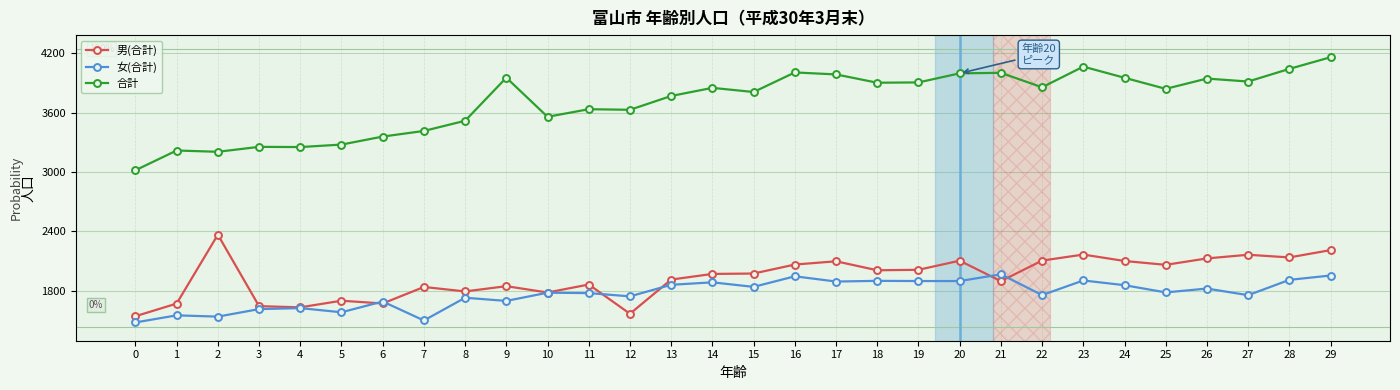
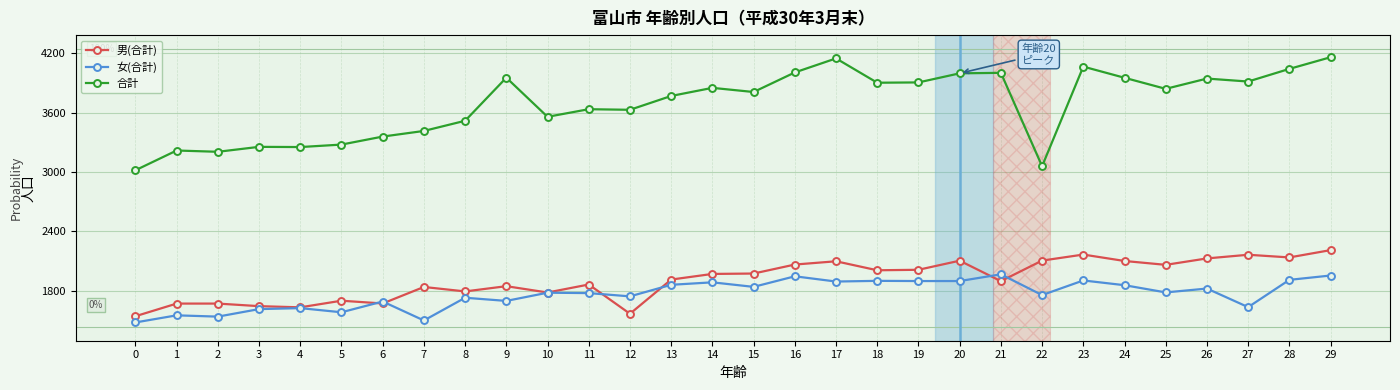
  {
    "男(合計)": {
      "0": 1500,
      "1": 1700,
-     "2": 2400,
+     "2": 1700,
      "3": 1600,
      "5": 1700,
      "7": 1800,
      "8": 1800,
      "9": 1800,
      "11": 1900,
      "12": 1600,
      "13": 1900,
      "14": 2000,
      "15": 2000,
      "16": 2100,
      "17": 2100,
      "18": 2000,
      "19": 2000,
      "20": 2100,
      "21": 1900,
      "22": 2100,
      "23": 2200,
      "24": 2100,
      "25": 2100,
      "26": 2100,
      "27": 2200,
      "28": 2100,
      "29": 2200
    },
    "女(合計)": {
      "0": 1500,
      "1": 1500,
      "2": 1500,
      "3": 1600,
      "5": 1600,
      "7": 1500,
      "8": 1700,
      "9": 1700,
      "11": 1800,
      "12": 1700,
      "13": 1900,
      "14": 1900,
      "15": 1800,
      "16": 1900,
      "17": 1900,
      "18": 1900,
      "19": 1900,
      "20": 1900,
      "21": 2000,
      "22": 1800,
      "23": 1900,
      "24": 1900,
      "25": 1800,
      "26": 1800,
-     "27": 1800,
+     "27": 1600,
      "28": 1900,
      "29": 2000
    },
    "合計": {
      "0": 3000,
      "1": 3200,
      "2": 3200,
      "3": 3300,
      "4": 3300,
      "5": 3300,
      "6": 3400,
      "7": 3400,
      "8": 3500,
      "9": 4000,
      "10": 3600,
      "11": 3600,
      "12": 3600,
      "13": 3800,
      "14": 3900,
      "15": 3800,
      "16": 4000,
-     "17": 4000,
+     "17": 4100,
      "18": 3900,
      "19": 3900,
      "20": 4000,
      "21": 4000,
-     "22": 3900,
+     "22": 3100,
      "23": 4100,
      "24": 4000,
      "25": 3800,
      "26": 3900,
      "27": 3900,
      "28": 4000,
      "29": 4200
    }
  }
